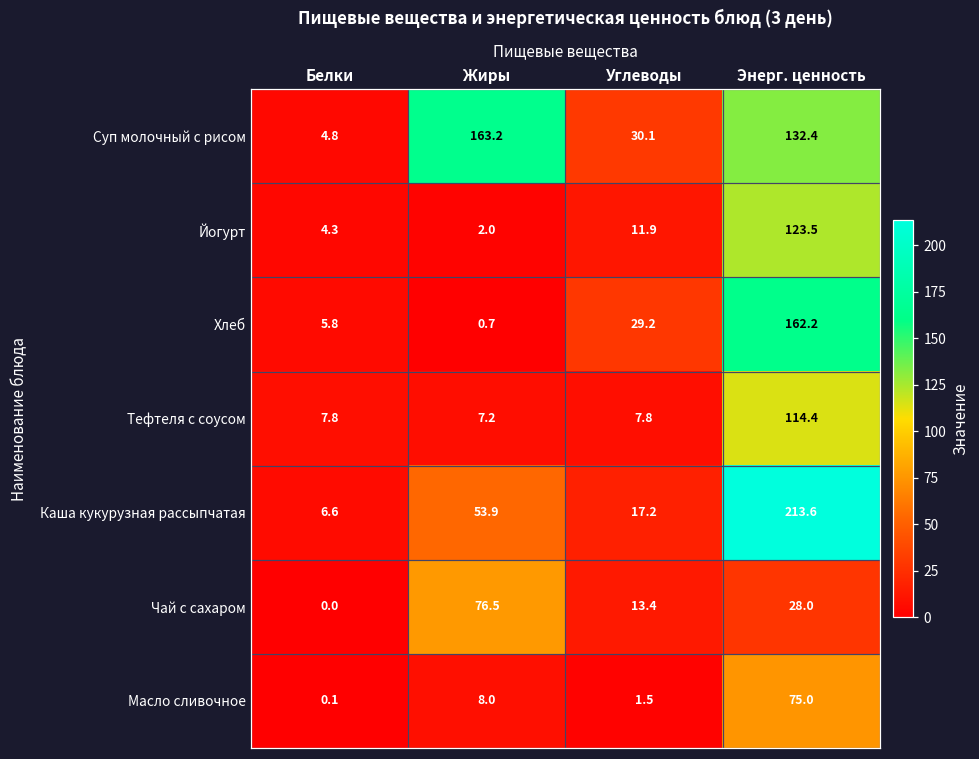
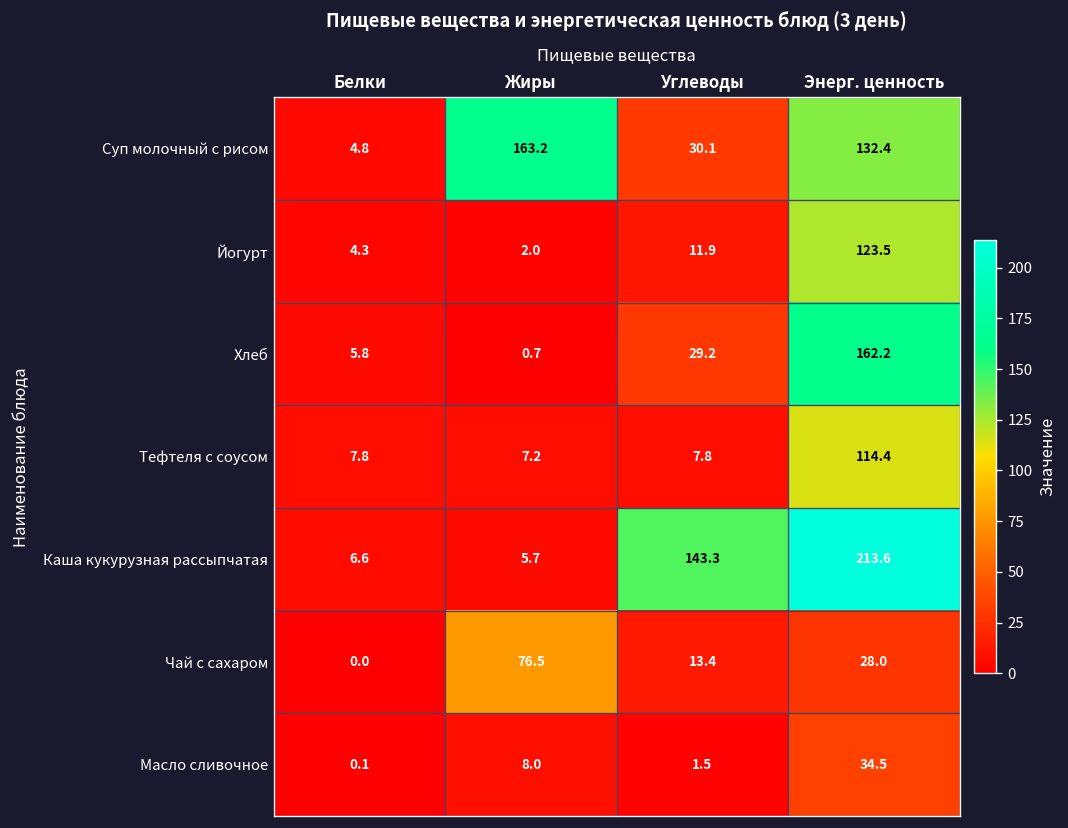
  {
    "Суп молочный с рисом": {
      "Белки": 4.8,
      "Жиры": 163.2,
      "Углеводы": 30.1,
      "Энерг. ценность": 132.4
    },
    "Йогурт": {
      "Белки": 4.3,
      "Жиры": 2.0,
      "Углеводы": 11.9,
      "Энерг. ценность": 123.5
    },
    "Хлеб": {
      "Белки": 5.8,
      "Жиры": 0.7,
      "Углеводы": 29.2,
      "Энерг. ценность": 162.2
    },
    "Тефтеля с соусом": {
      "Белки": 7.8,
      "Жиры": 7.2,
      "Углеводы": 7.8,
      "Энерг. ценность": 114.4
    },
    "Каша кукурузная рассыпчатая": {
      "Белки": 6.6,
-     "Жиры": 53.9,
-     "Углеводы": 17.2,
+     "Жиры": 5.7,
+     "Углеводы": 143.3,
      "Энерг. ценность": 213.6
    },
    "Чай с сахаром": {
      "Белки": 0.0,
      "Жиры": 76.5,
      "Углеводы": 13.4,
      "Энерг. ценность": 28.0
    },
    "Масло сливочное": {
      "Белки": 0.1,
      "Жиры": 8.0,
      "Углеводы": 1.5,
-     "Энерг. ценность": 75.0
+     "Энерг. ценность": 34.5
    }
  }
